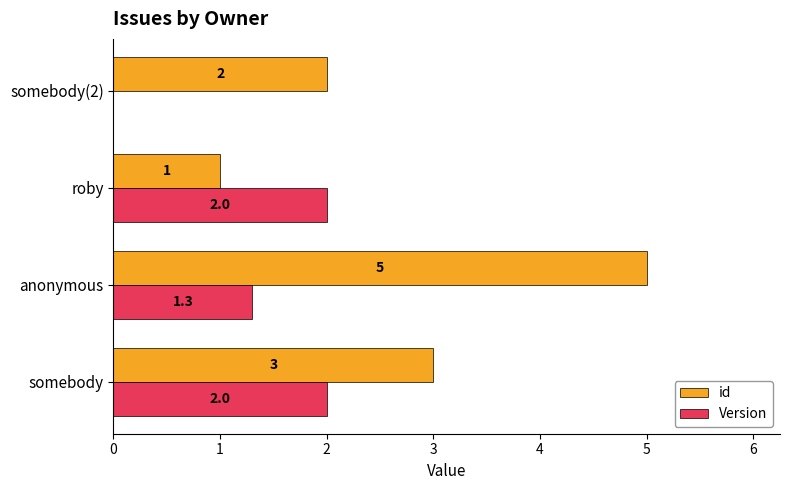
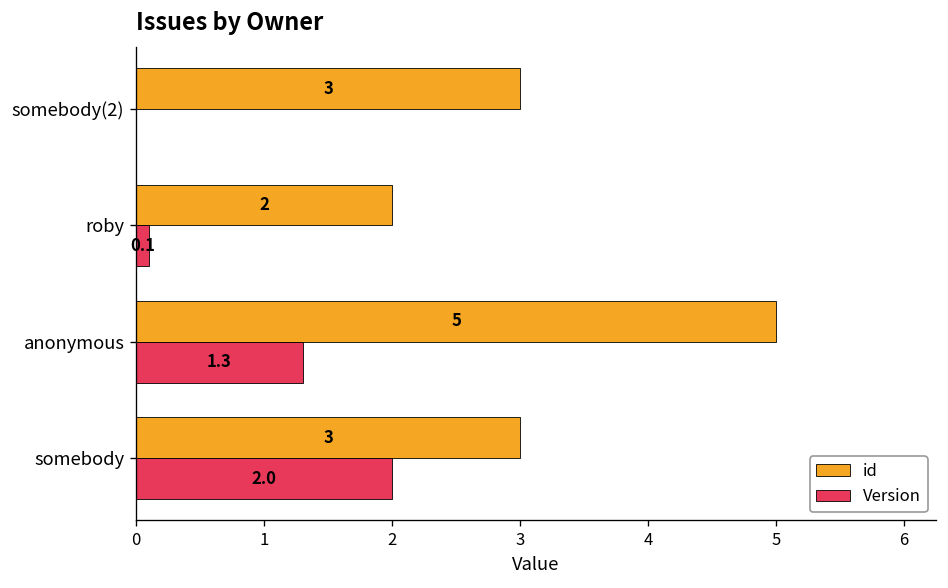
  {
    "id": {
-     "somebody(2)": 2,
-     "roby": 1,
+     "somebody(2)": 3,
+     "roby": 2,
      "anonymous": 5,
      "somebody": 3
    },
    "Version": {
-     "roby": 2.0,
+     "roby": 0.1,
      "anonymous": 1.3,
      "somebody": 2.0
    }
  }
